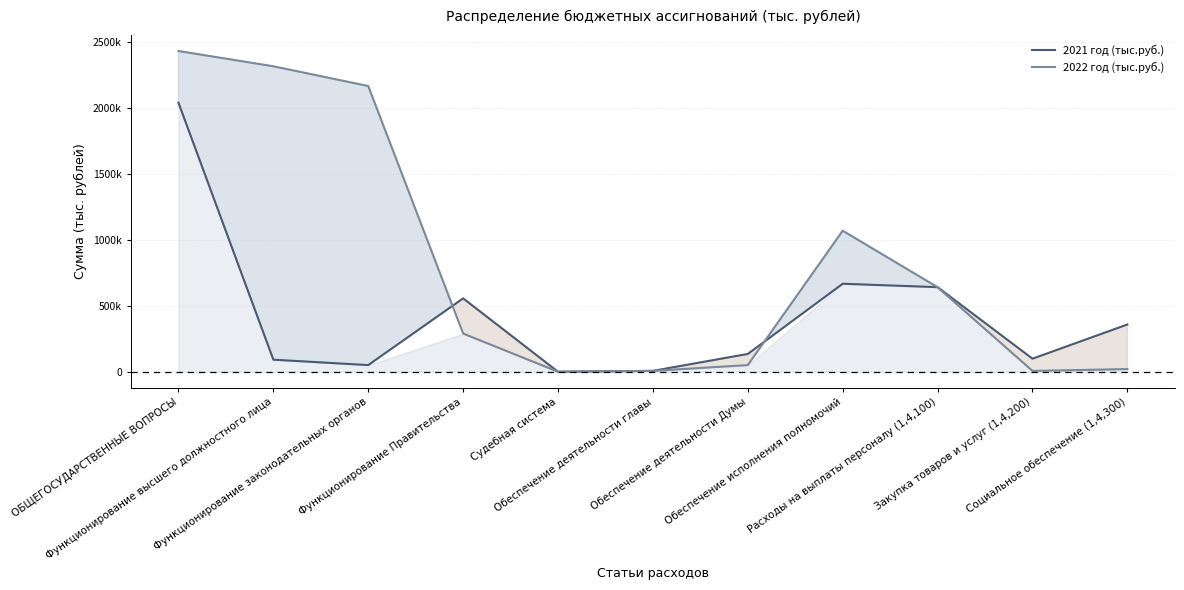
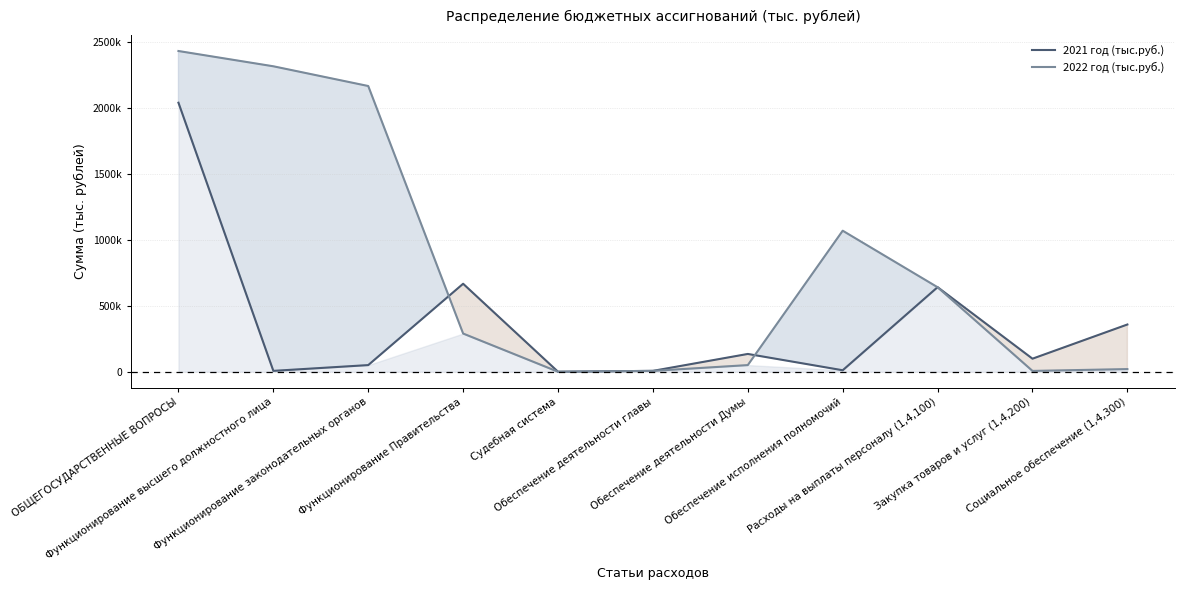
  {
    "2021 год (тыс.руб.)": {
-     "Функционирование высшего должностного лица": 90000,
-     "Функционирование Правительства": 560000,
+     "Функционирование высшего должностного лица": 10000,
+     "Функционирование Правительства": 670000,
      "Обеспечение деятельности Думы": 140000,
-     "Обеспечение исполнения полномочий": 670000,
+     "Обеспечение исполнения полномочий": 10000,
      "Закупка товаров и услуг (1,4,200)": 100000,
      "Социальное обеспечение (1,4,300)": 360000
    },
    "2022 год (тыс.руб.)": {
      "ОБЩЕГОСУДАРСТВЕННЫЕ ВОПРОСЫ": 2430000,
      "Функционирование высшего должностного лица": 2320000,
      "Функционирование законодательных органов": 2170000,
      "Обеспечение исполнения полномочий": 1070000
    }
  }
